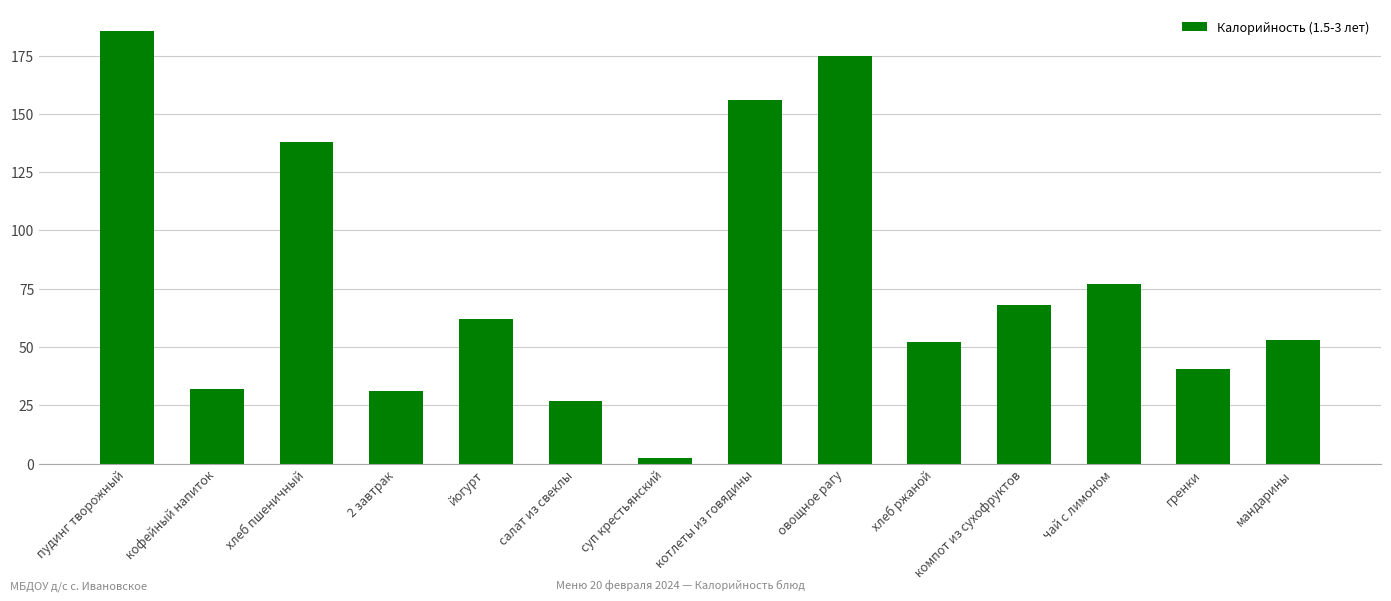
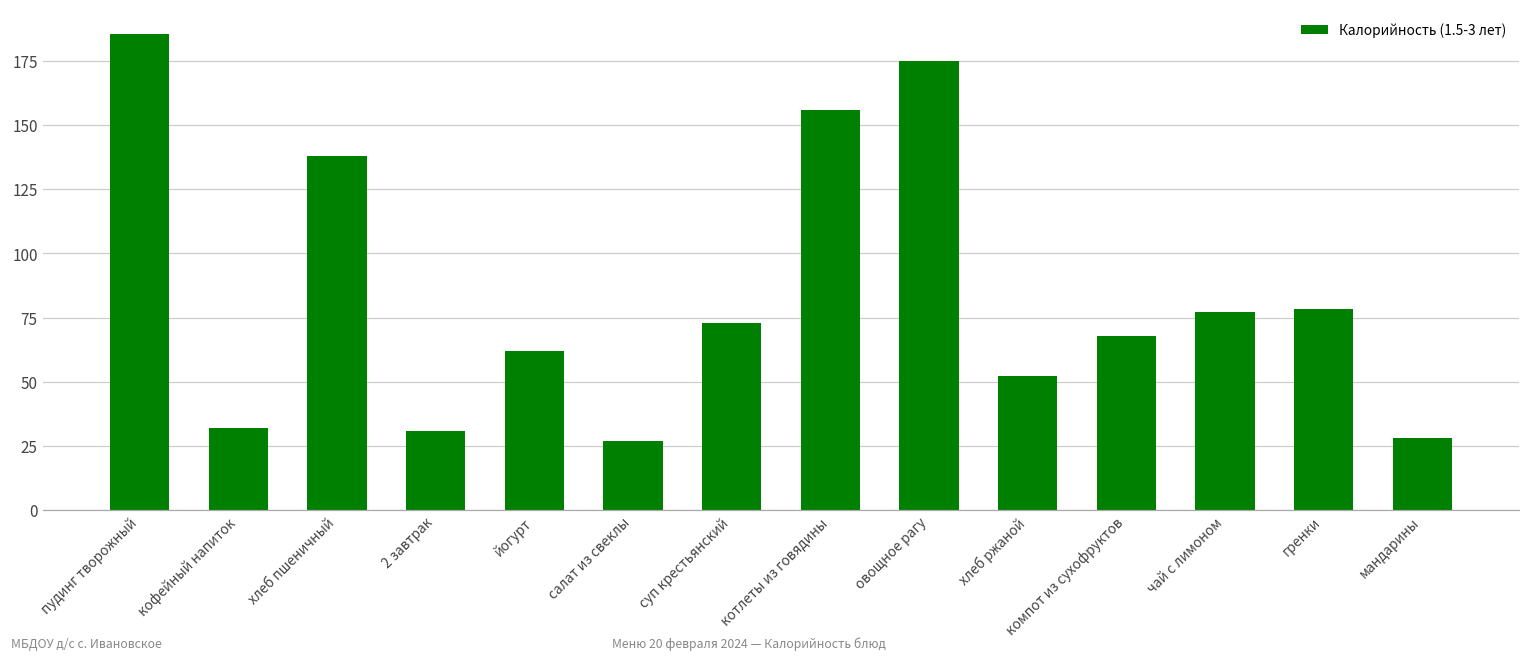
  {
    "пудинг творожный": 185,
    "кофейный напиток": 32,
    "хлеб пшеничный": 138,
    "2 завтрак": 31,
    "йогурт": 62,
    "салат из свеклы": 27,
-   "суп крестьянский": 2,
+   "суп крестьянский": 73,
    "котлеты из говядины": 156,
    "овощное рагу": 175,
    "хлеб ржаной": 52,
    "компот из сухофруктов": 68,
    "чай с лимоном": 77,
-   "гренки": 41,
-   "мандарины": 53
+   "гренки": 78,
+   "мандарины": 28
  }
